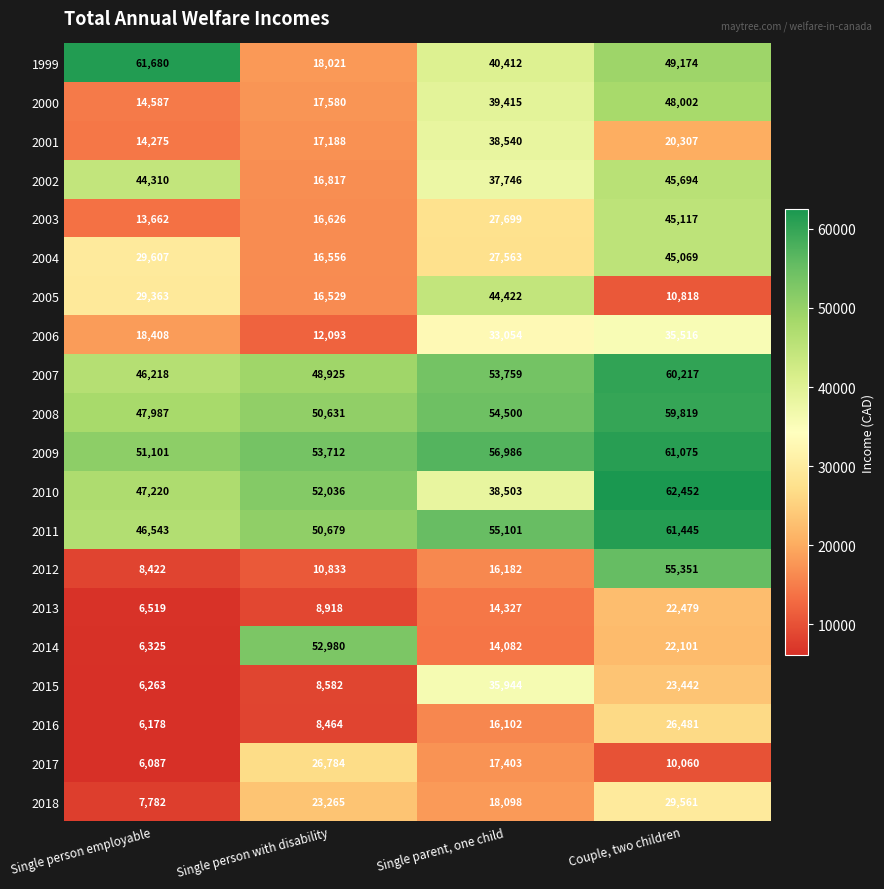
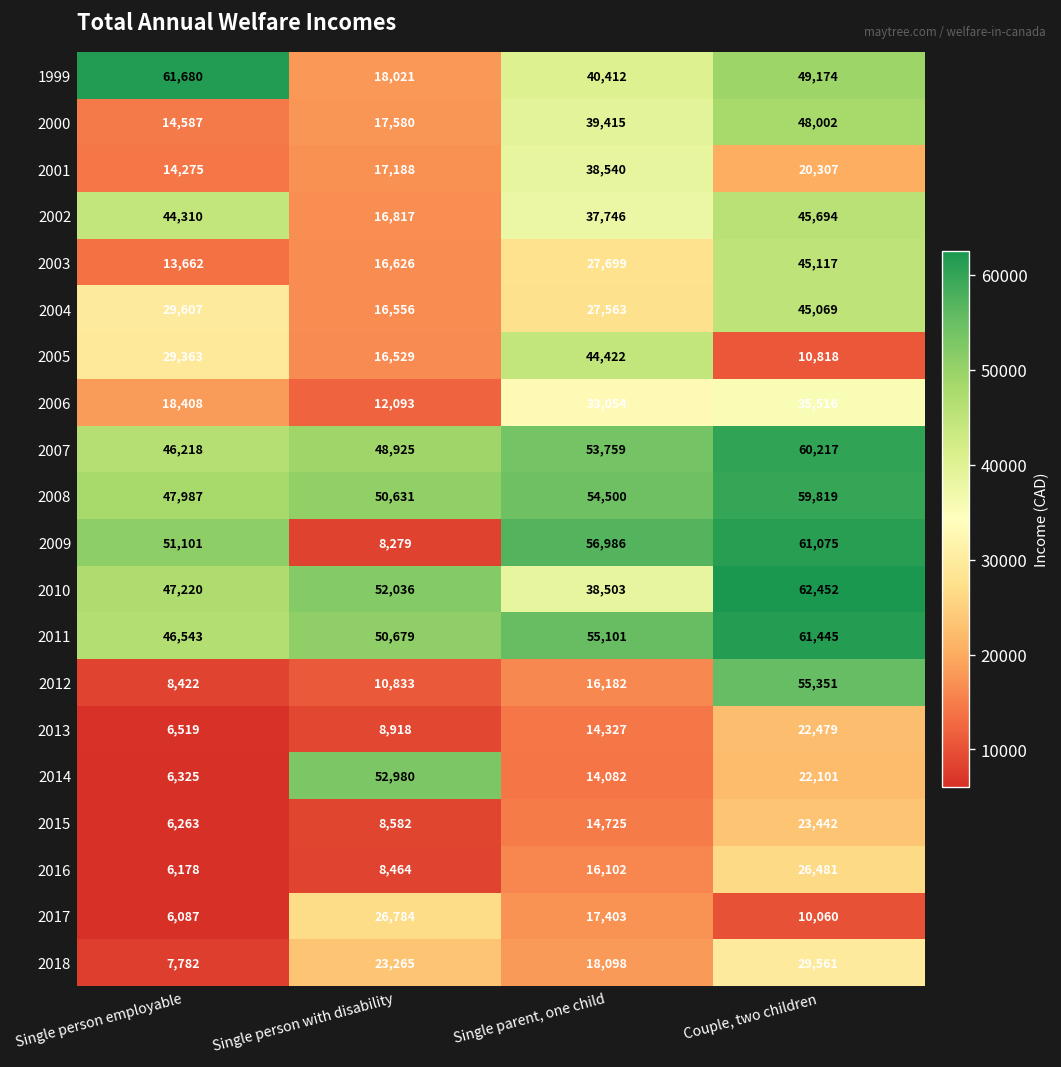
  {
    "1999": {
      "Single person employable": "61,680",
      "Single person with disability": "18,021",
      "Single parent, one child": "40,412",
      "Couple, two children": "49,174"
    },
    "2000": {
      "Single person employable": "14,587",
      "Single person with disability": "17,580",
      "Single parent, one child": "39,415",
      "Couple, two children": "48,002"
    },
    "2001": {
      "Single person employable": "14,275",
      "Single person with disability": "17,188",
      "Single parent, one child": "38,540",
      "Couple, two children": "20,307"
    },
    "2002": {
      "Single person employable": "44,310",
      "Single person with disability": "16,817",
      "Single parent, one child": "37,746",
      "Couple, two children": "45,694"
    },
    "2003": {
      "Single person employable": "13,662",
      "Single person with disability": "16,626",
      "Single parent, one child": "27,699",
      "Couple, two children": "45,117"
    },
    "2004": {
      "Single person employable": "29,607",
      "Single person with disability": "16,556",
      "Single parent, one child": "27,563",
      "Couple, two children": "45,069"
    },
    "2005": {
      "Single person employable": "29,363",
      "Single person with disability": "16,529",
      "Single parent, one child": "44,422",
      "Couple, two children": "10,818"
    },
    "2006": {
      "Single person employable": "18,408",
      "Single person with disability": "12,093",
      "Single parent, one child": "33,054",
      "Couple, two children": "35,516"
    },
    "2007": {
      "Single person employable": "46,218",
      "Single person with disability": "48,925",
      "Single parent, one child": "53,759",
      "Couple, two children": "60,217"
    },
    "2008": {
      "Single person employable": "47,987",
      "Single person with disability": "50,631",
      "Single parent, one child": "54,500",
      "Couple, two children": "59,819"
    },
    "2009": {
      "Single person employable": "51,101",
-     "Single person with disability": "53,712",
+     "Single person with disability": "8,279",
      "Single parent, one child": "56,986",
      "Couple, two children": "61,075"
    },
    "2010": {
      "Single person employable": "47,220",
      "Single person with disability": "52,036",
      "Single parent, one child": "38,503",
      "Couple, two children": "62,452"
    },
    "2011": {
      "Single person employable": "46,543",
      "Single person with disability": "50,679",
      "Single parent, one child": "55,101",
      "Couple, two children": "61,445"
    },
    "2012": {
      "Single person employable": "8,422",
      "Single person with disability": "10,833",
      "Single parent, one child": "16,182",
      "Couple, two children": "55,351"
    },
    "2013": {
      "Single person employable": "6,519",
      "Single person with disability": "8,918",
      "Single parent, one child": "14,327",
      "Couple, two children": "22,479"
    },
    "2014": {
      "Single person employable": "6,325",
      "Single person with disability": "52,980",
      "Single parent, one child": "14,082",
      "Couple, two children": "22,101"
    },
    "2015": {
      "Single person employable": "6,263",
      "Single person with disability": "8,582",
-     "Single parent, one child": "35,944",
+     "Single parent, one child": "14,725",
      "Couple, two children": "23,442"
    },
    "2016": {
      "Single person employable": "6,178",
      "Single person with disability": "8,464",
      "Single parent, one child": "16,102",
      "Couple, two children": "26,481"
    },
    "2017": {
      "Single person employable": "6,087",
      "Single person with disability": "26,784",
      "Single parent, one child": "17,403",
      "Couple, two children": "10,060"
    },
    "2018": {
      "Single person employable": "7,782",
      "Single person with disability": "23,265",
      "Single parent, one child": "18,098",
      "Couple, two children": "29,561"
    }
  }
